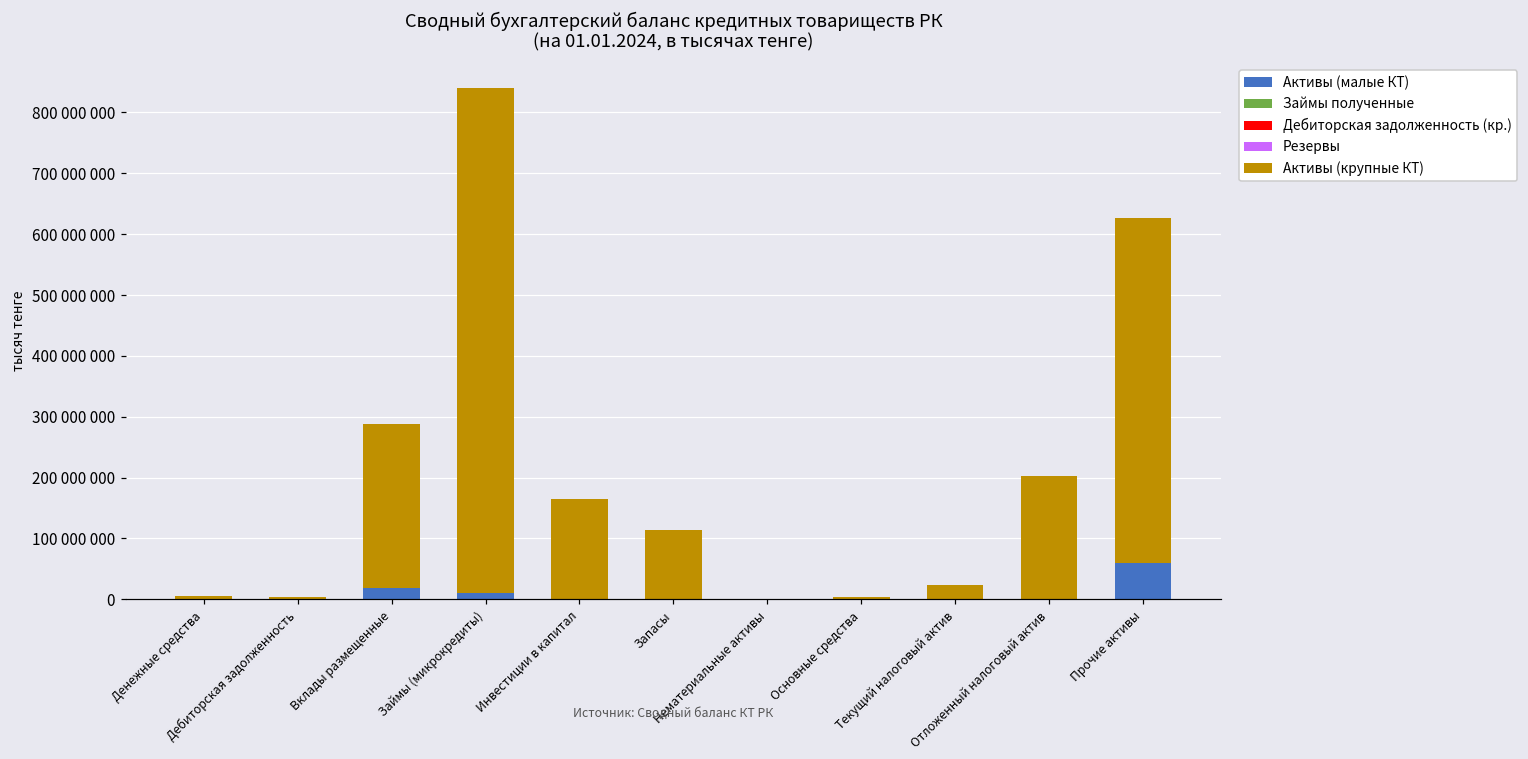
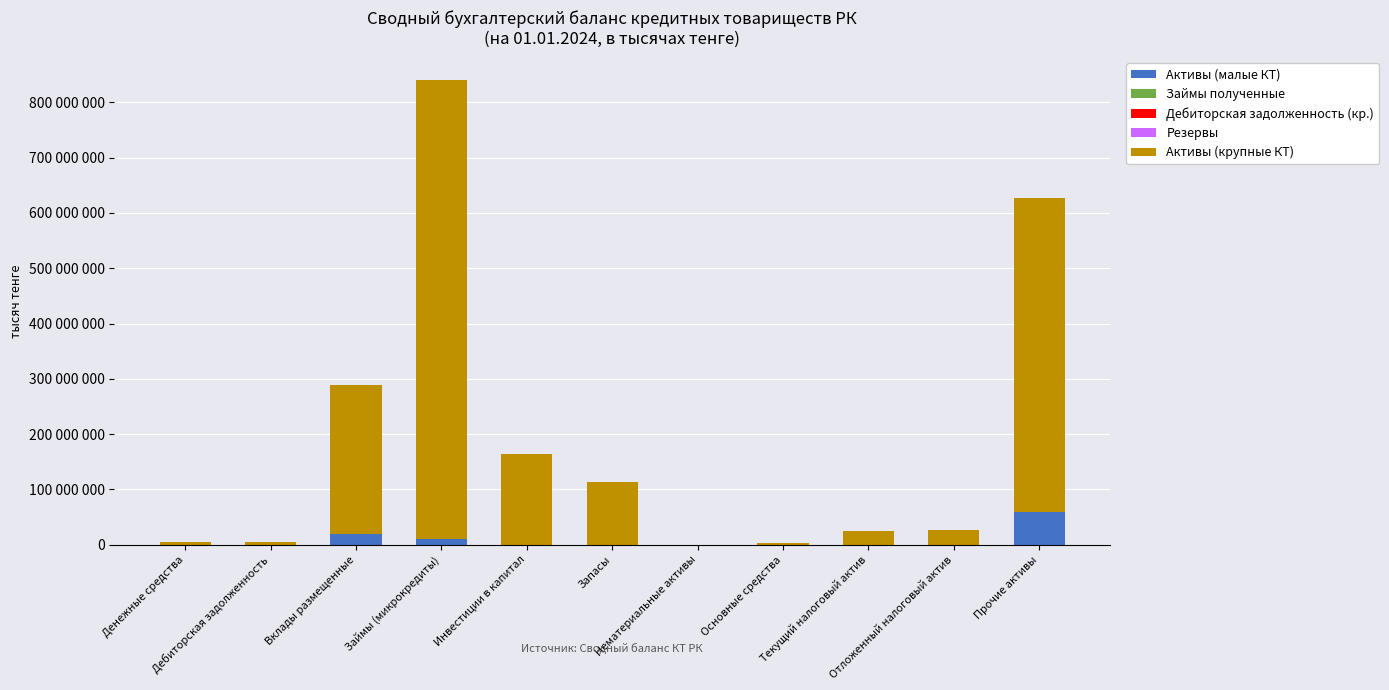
  {
    "Резервы": {
      "Вклады размещенные": 20000000,
      "Займы (микрокредиты)": 10000000,
      "Инвестиции в капитал": 0,
      "Прочие активы": 60000000
    },
    "Активы (крупные КТ)": {
      "Денежные средства": 10000000,
      "Вклады размещенные": 270000000,
      "Займы (микрокредиты)": 830000000,
      "Инвестиции в капитал": 160000000,
      "Запасы": 110000000,
      "Текущий налоговый актив": 20000000,
-     "Отложенный налоговый актив": 200000000,
+     "Отложенный налоговый актив": 30000000,
      "Прочие активы": 570000000
    }
  }
